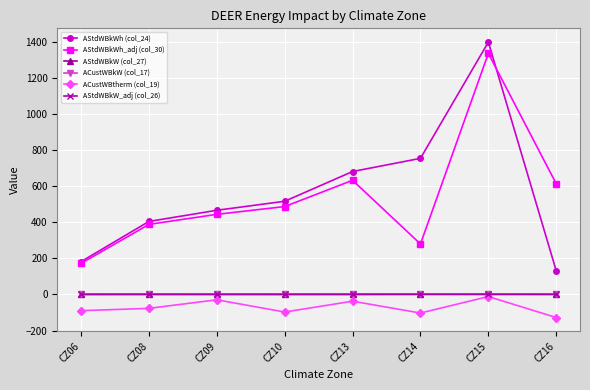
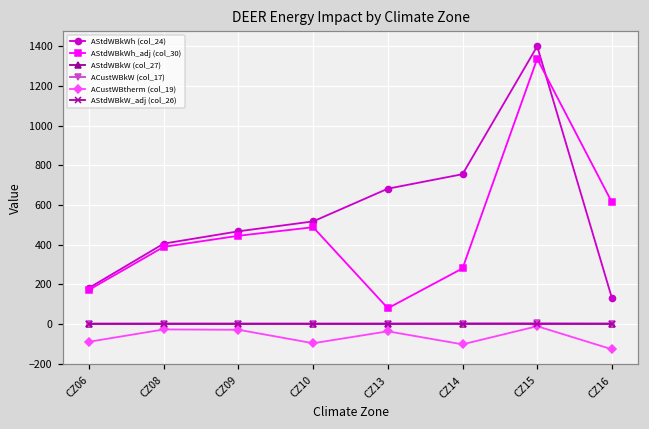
  {
    "AStdWBkWh_adj (col_30)": {
      "CZ08": 390,
      "CZ09": 440,
      "CZ10": 490,
-     "CZ13": 630,
+     "CZ13": 80,
      "CZ14": 280,
      "CZ15": 1340,
      "CZ16": 610
    },
    "ACustWBtherm (col_19)": {
      "CZ06": -90,
-     "CZ08": -80,
+     "CZ08": -30,
      "CZ09": -30,
      "CZ10": -100,
      "CZ13": -40,
      "CZ14": -100,
      "CZ16": -130
    }
  }
